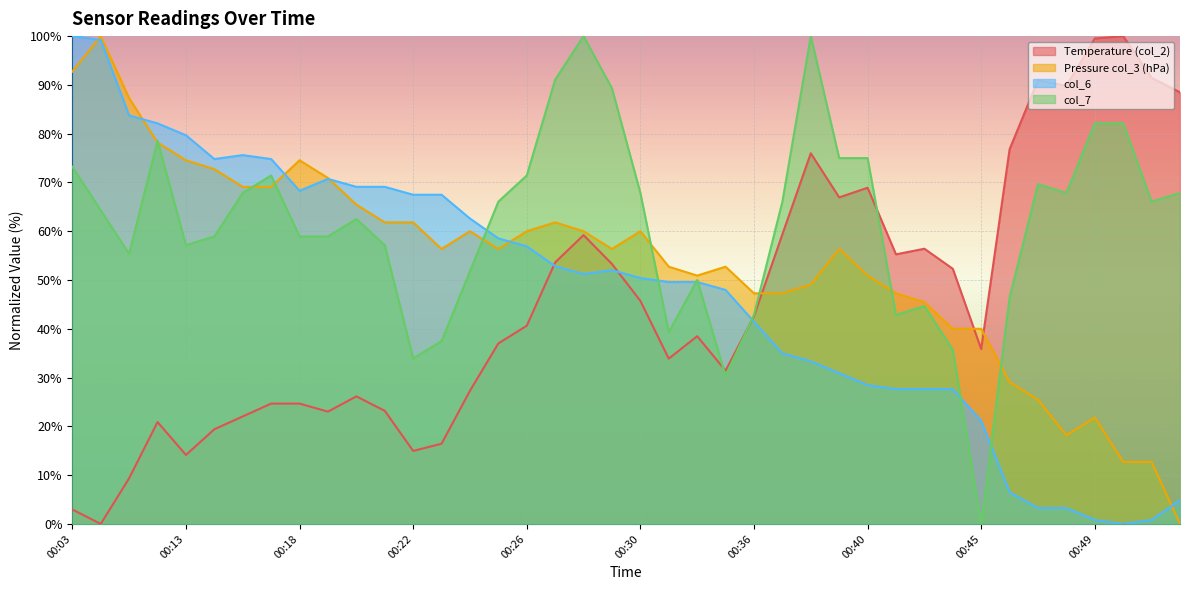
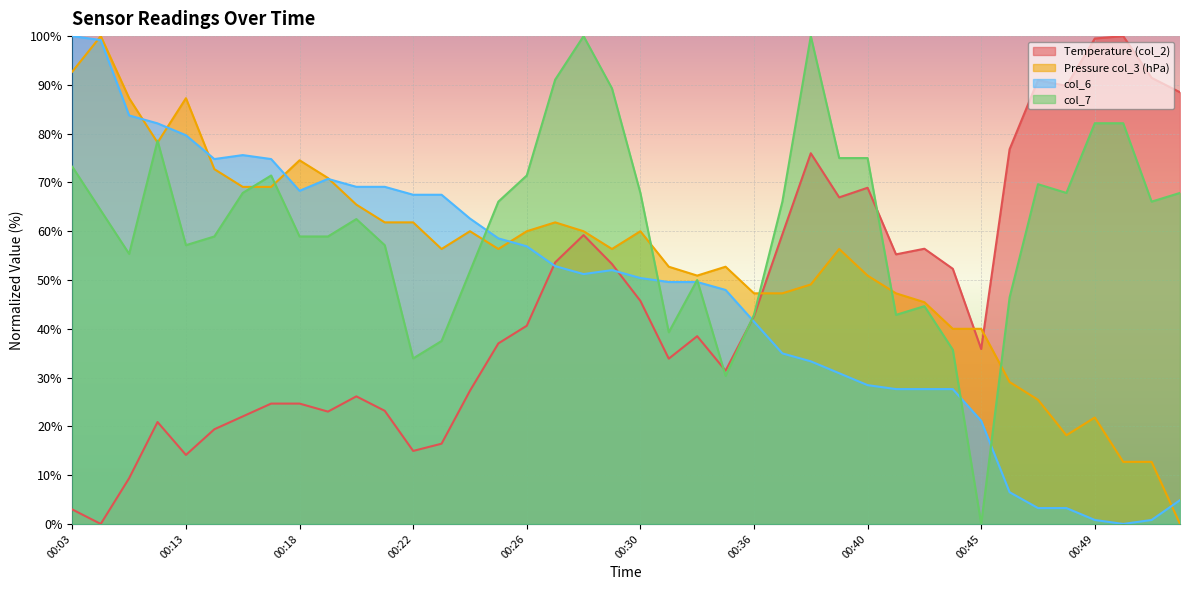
  {
    "Temperature (col_2)": {
      "00:03": "3%",
      "00:13": "14%",
      "00:18": "25%",
      "00:22": "15%",
      "00:26": "41%",
      "00:30": "46%",
      "00:40": "69%",
      "00:45": "36%",
      "00:49": "100%"
    },
    "Pressure col_3 (hPa)": {
      "00:03": "93%",
-     "00:13": "75%",
+     "00:13": "87%",
      "00:18": "75%",
      "00:22": "62%",
      "00:26": "60%",
      "00:30": "60%",
      "00:36": "47%",
      "00:40": "51%",
      "00:45": "40%",
      "00:49": "22%"
    },
    "col_6": {
      "00:03": "100%",
      "00:13": "80%",
      "00:18": "68%",
      "00:22": "67%",
      "00:26": "57%",
      "00:30": "50%",
      "00:36": "41%",
      "00:40": "28%",
      "00:45": "21%",
      "00:49": "1%"
    },
    "col_7": {
      "00:03": "73%",
      "00:13": "57%",
      "00:18": "59%",
      "00:22": "34%",
      "00:26": "71%",
      "00:30": "68%",
      "00:40": "75%",
      "00:45": "0%",
      "00:49": "82%"
    }
  }
